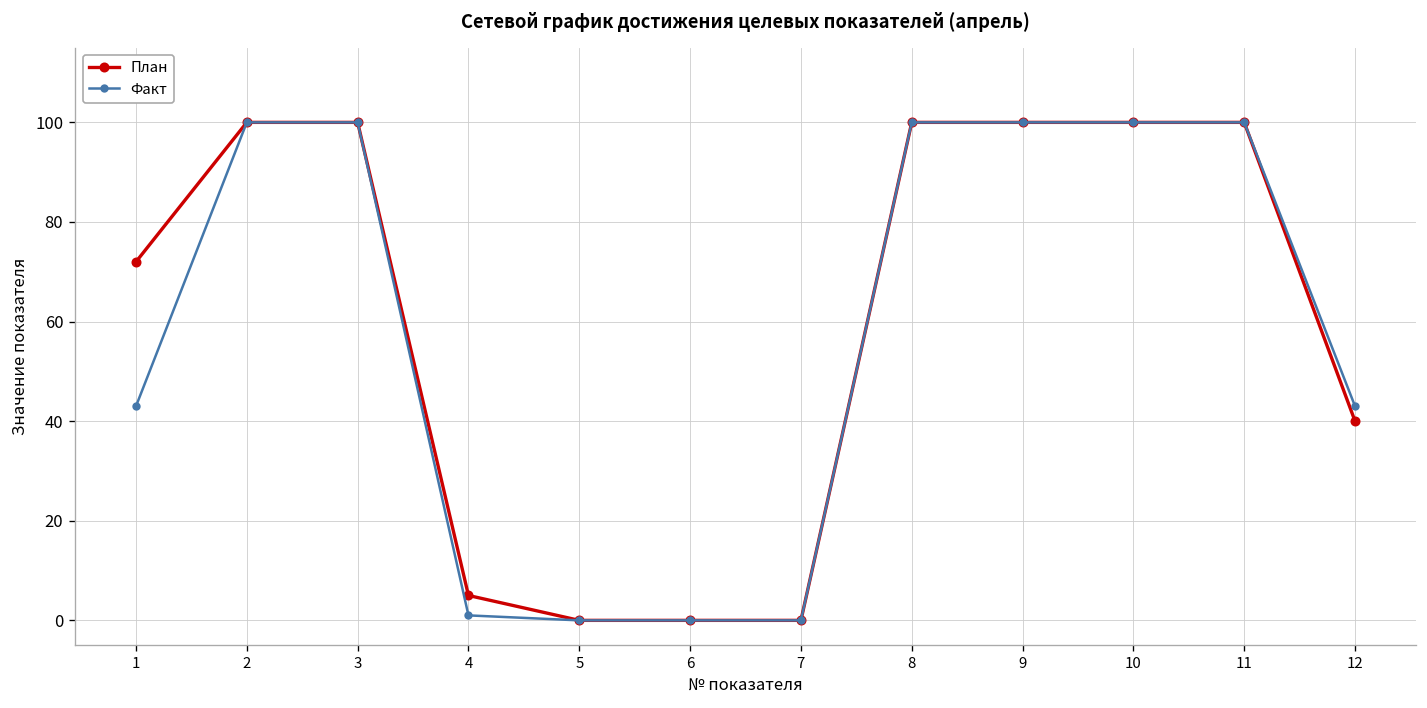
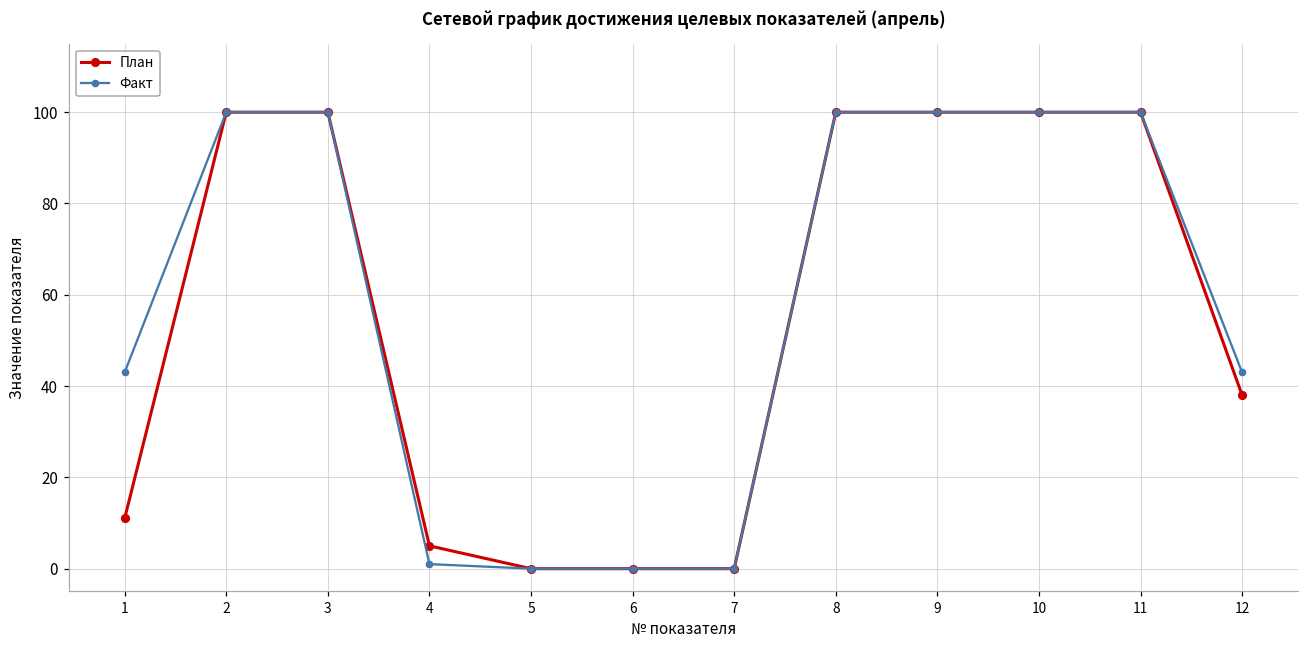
  {
    "План": {
-     "1": 72,
+     "1": 11,
      "4": 5,
-     "12": 40
+     "12": 38
    },
    "Факт": {
      "1": 43,
      "4": 1,
      "12": 43
    }
  }
